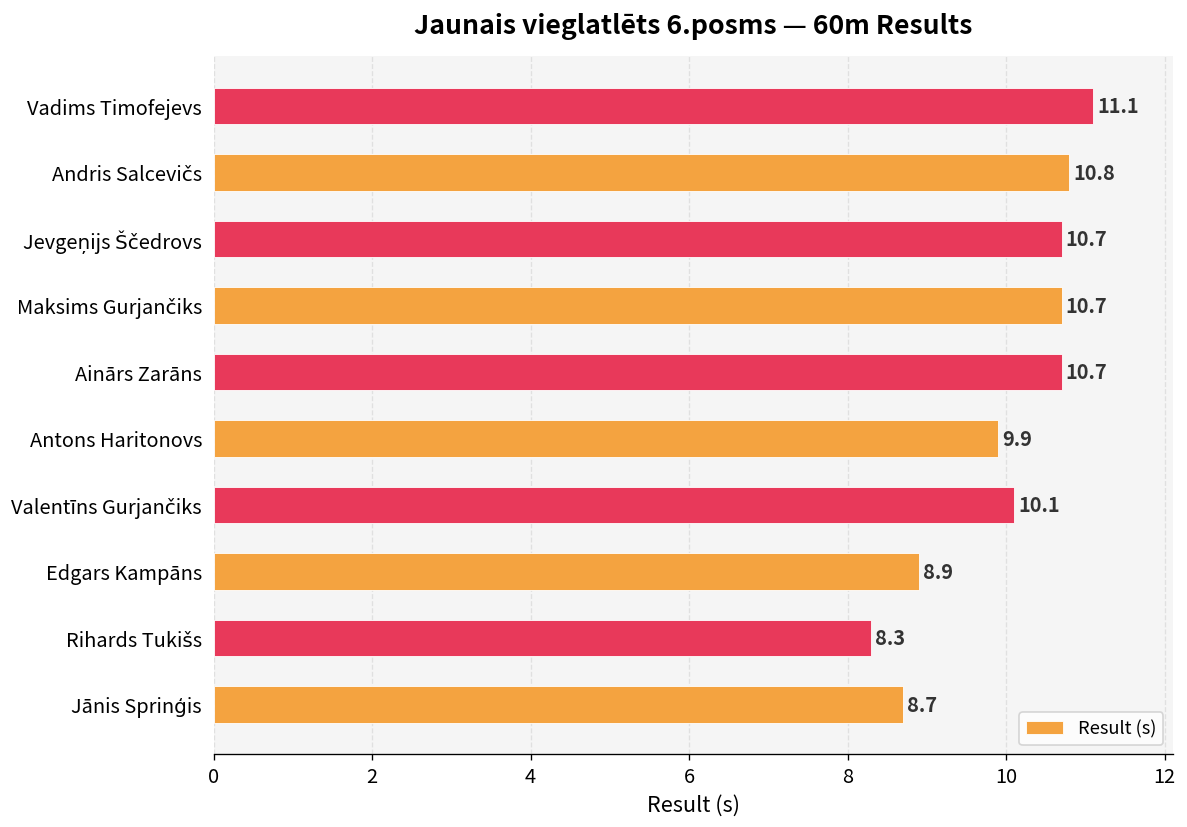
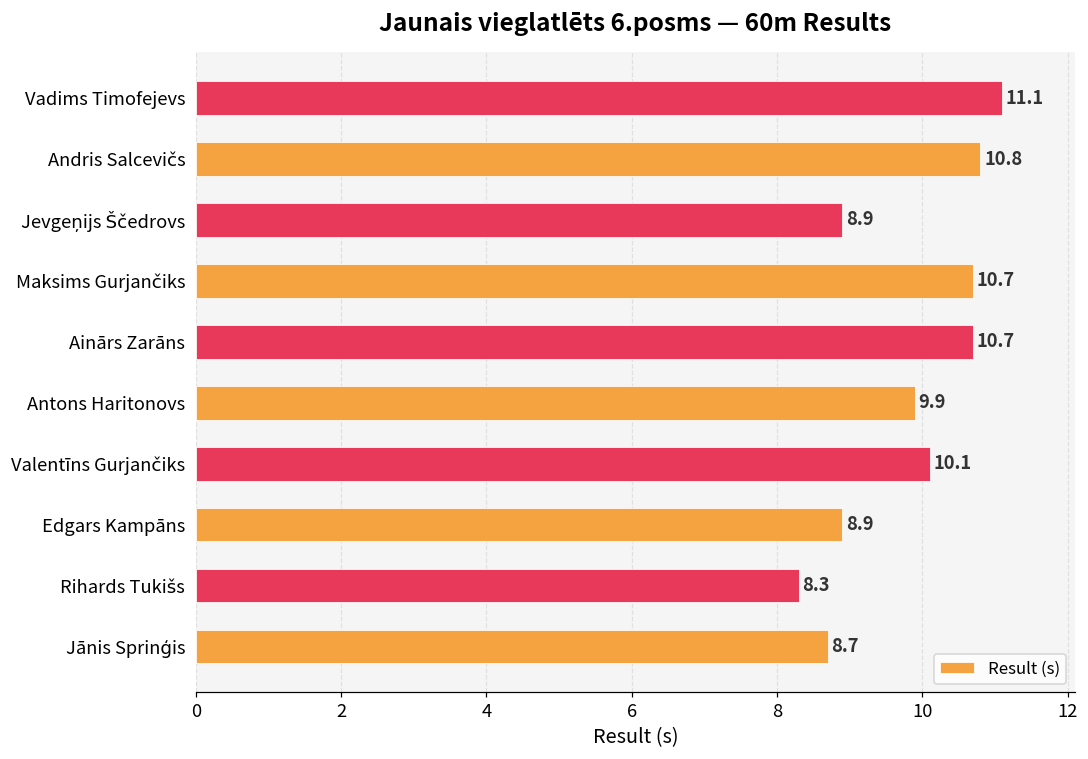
  {
    "Vadims Timofejevs": 11.1,
    "Andris Salcevičs": 10.8,
-   "Jevgeņijs Ščedrovs": 10.7,
+   "Jevgeņijs Ščedrovs": 8.9,
    "Maksims Gurjančiks": 10.7,
    "Ainārs Zarāns": 10.7,
    "Antons Haritonovs": 9.9,
    "Valentīns Gurjančiks": 10.1,
    "Edgars Kampāns": 8.9,
    "Rihards Tukišs": 8.3,
    "Jānis Sprinģis": 8.7
  }
